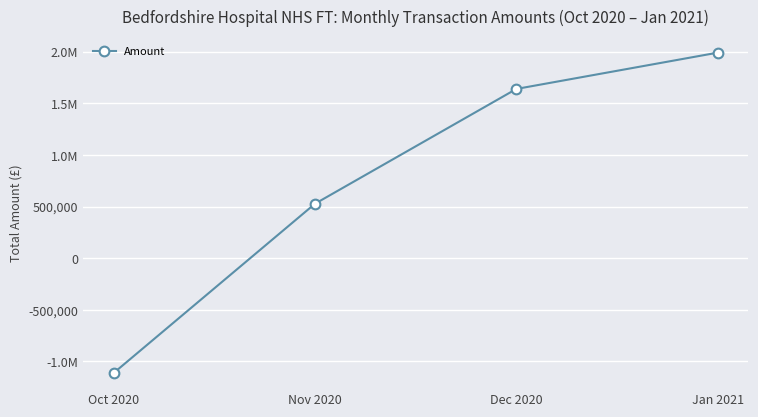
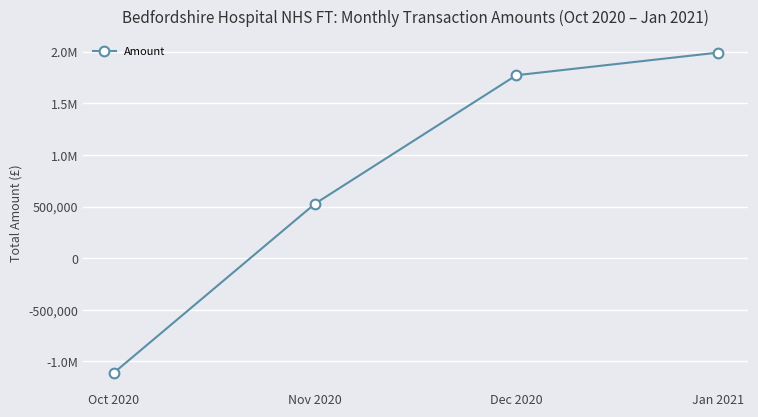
  {
    "Oct 2020": "-1,110,000",
    "Nov 2020": "530,000",
-   "Dec 2020": "1,640,000",
+   "Dec 2020": "1,770,000",
    "Jan 2021": "1,990,000"
  }
